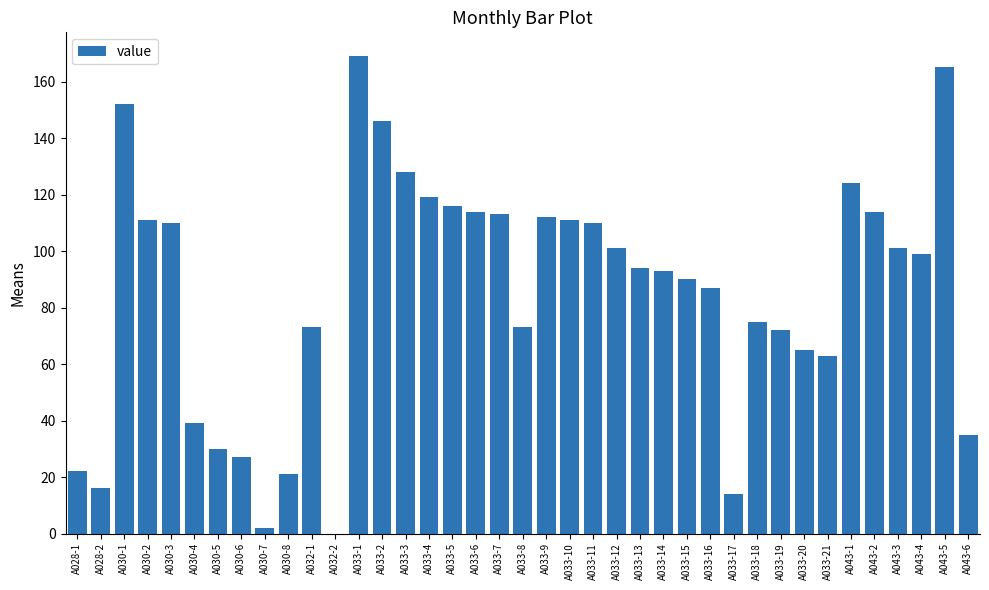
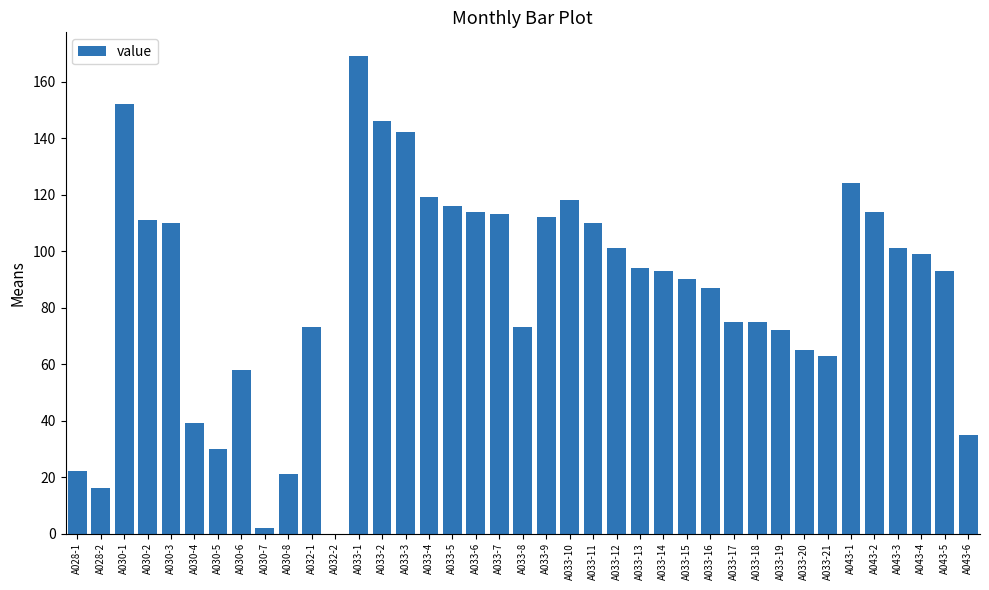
  {
    "A028-1": 22,
    "A028-2": 16,
    "A030-1": 152,
    "A030-2": 111,
    "A030-3": 110,
    "A030-4": 39,
    "A030-5": 30,
-   "A030-6": 27,
+   "A030-6": 58,
    "A030-7": 2,
    "A030-8": 21,
    "A032-1": 73,
    "A032-2": 0,
    "A033-1": 169,
    "A033-2": 146,
-   "A033-3": 128,
+   "A033-3": 142,
    "A033-4": 119,
    "A033-5": 116,
    "A033-6": 114,
    "A033-7": 113,
    "A033-8": 73,
    "A033-9": 112,
-   "A033-10": 111,
+   "A033-10": 118,
    "A033-11": 110,
    "A033-12": 101,
    "A033-13": 94,
    "A033-14": 93,
    "A033-15": 90,
    "A033-16": 87,
-   "A033-17": 14,
+   "A033-17": 75,
    "A033-18": 75,
    "A033-19": 72,
    "A033-20": 65,
    "A033-21": 63,
    "A043-1": 124,
    "A043-2": 114,
    "A043-3": 101,
    "A043-4": 99,
-   "A043-5": 165,
+   "A043-5": 93,
    "A043-6": 35
  }
